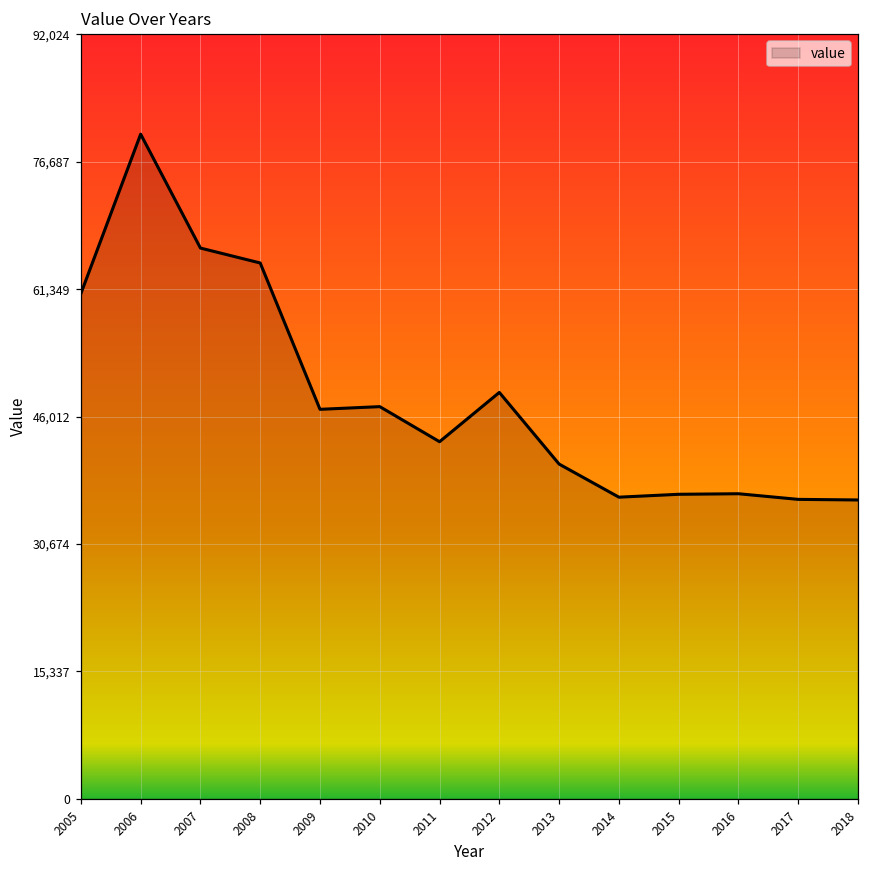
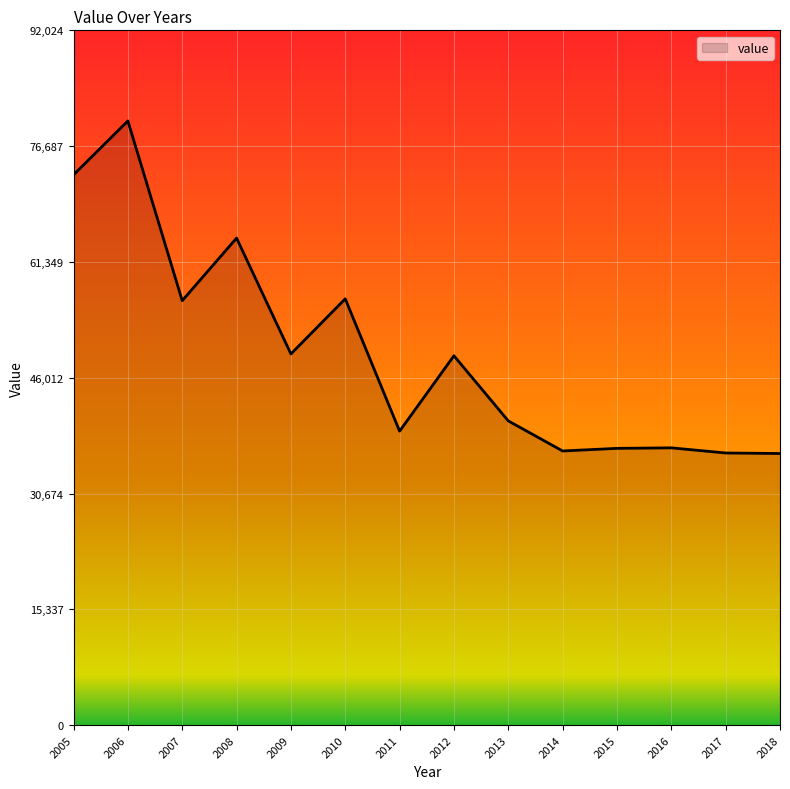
  {
-   "2005": "61,000",
+   "2005": "73,000",
    "2006": "80,000",
-   "2007": "66,000",
+   "2007": "56,000",
    "2008": "65,000",
-   "2009": "47,000",
-   "2010": "47,000",
-   "2011": "43,000",
+   "2009": "49,000",
+   "2010": "56,000",
+   "2011": "39,000",
    "2012": "49,000",
    "2013": "40,000",
    "2014": "36,000",
    "2015": "37,000",
    "2016": "37,000",
    "2017": "36,000",
    "2018": "36,000"
  }
